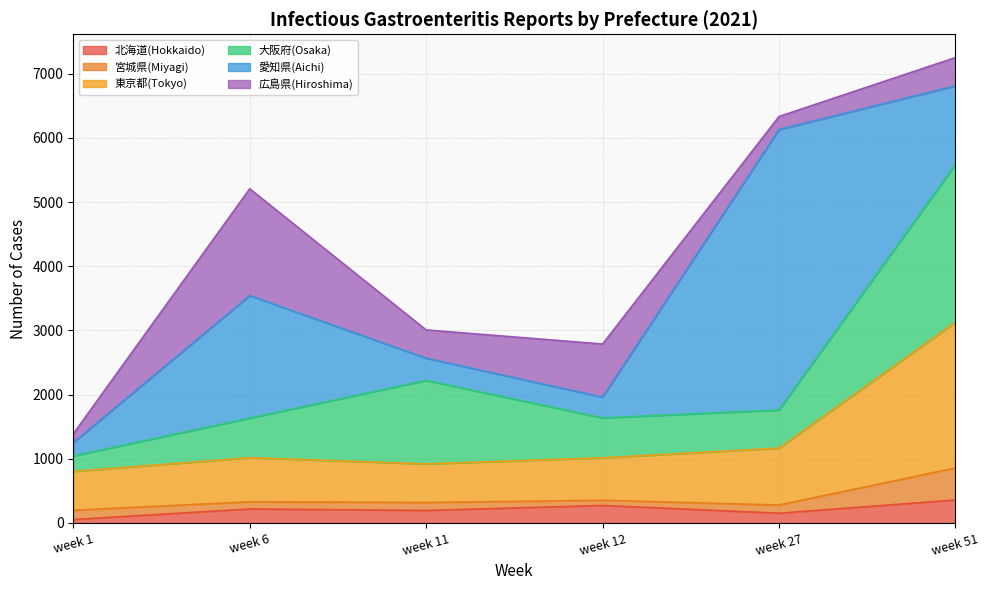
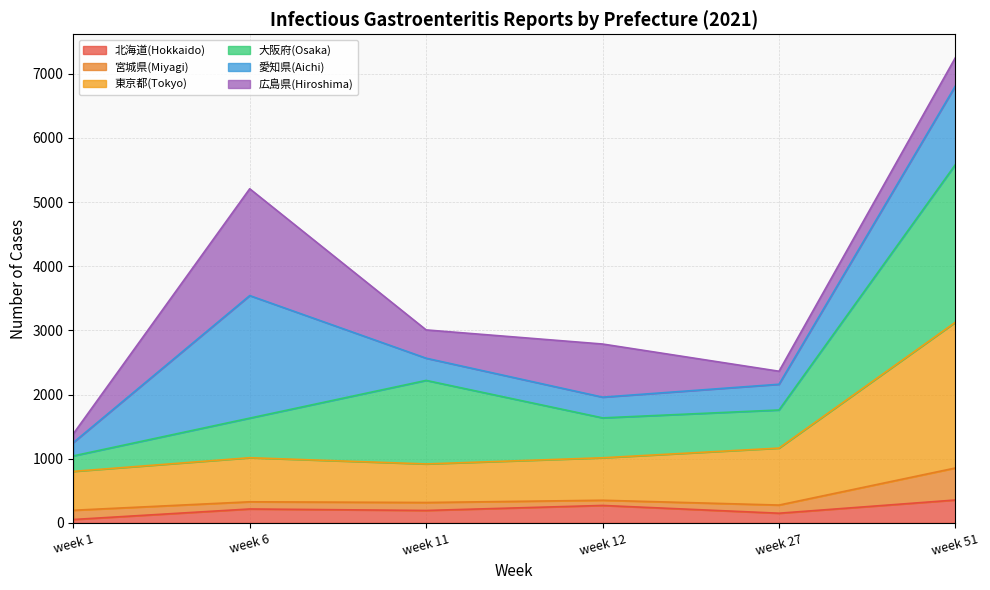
  {
    "大阪府(Osaka)": {
      "week 1": 200,
      "week 6": 600,
      "week 11": 1300,
      "week 12": 600,
      "week 27": 600,
      "week 51": 2500
    },
    "愛知県(Aichi)": {
      "week 1": 200,
      "week 6": 1900,
      "week 11": 300,
      "week 12": 300,
-     "week 27": 4400,
+     "week 27": 400,
      "week 51": 1200
    },
    "広島県(Hiroshima)": {
      "week 1": 100,
      "week 6": 1700,
      "week 11": 400,
      "week 12": 800,
      "week 27": 200,
      "week 51": 400
    }
  }
